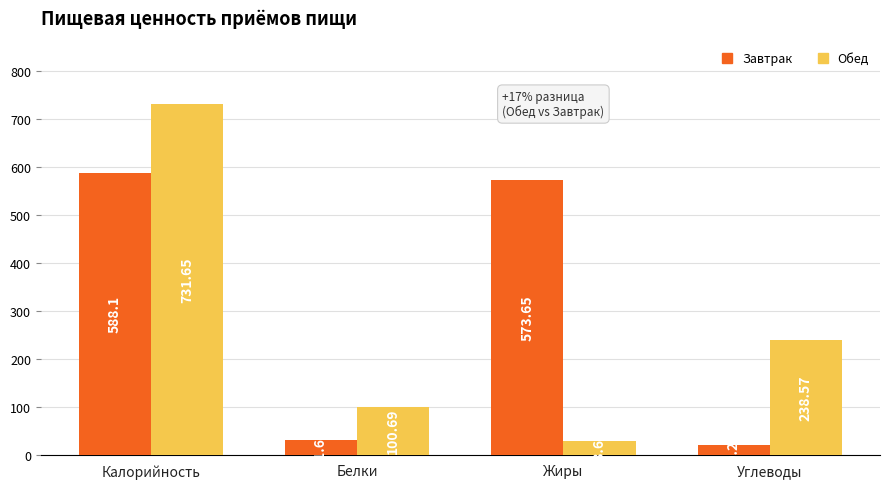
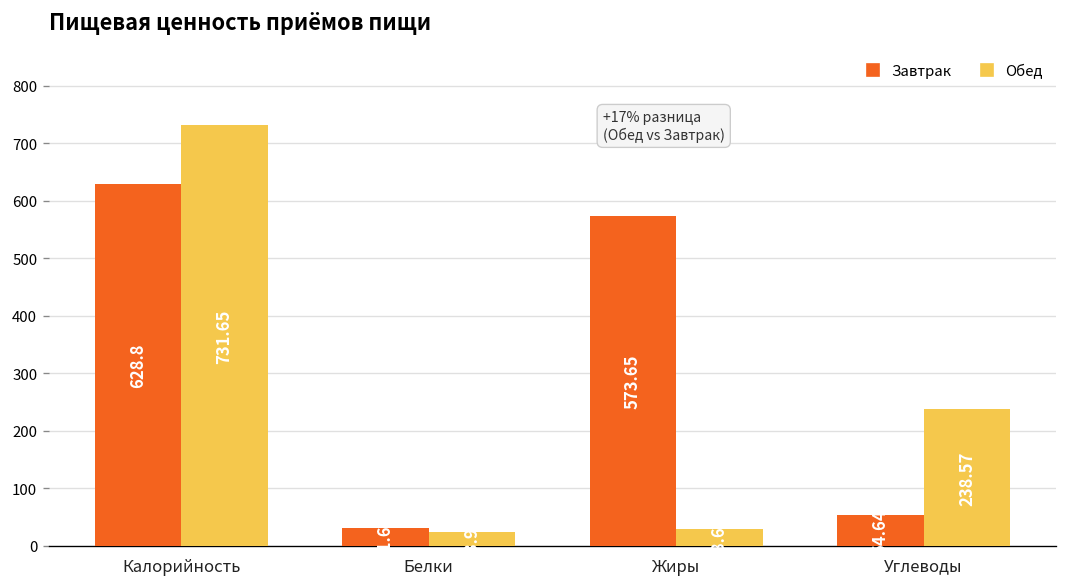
  {
    "Завтрак": {
-     "Калорийность": 588.1,
+     "Калорийность": 628.8,
      "Жиры": 573.65,
-     "Углеводы": 20
+     "Углеводы": 50
    },
    "Обед": {
-     "Белки": 100,
+     "Белки": 20,
      "Жиры": 30
    }
  }
